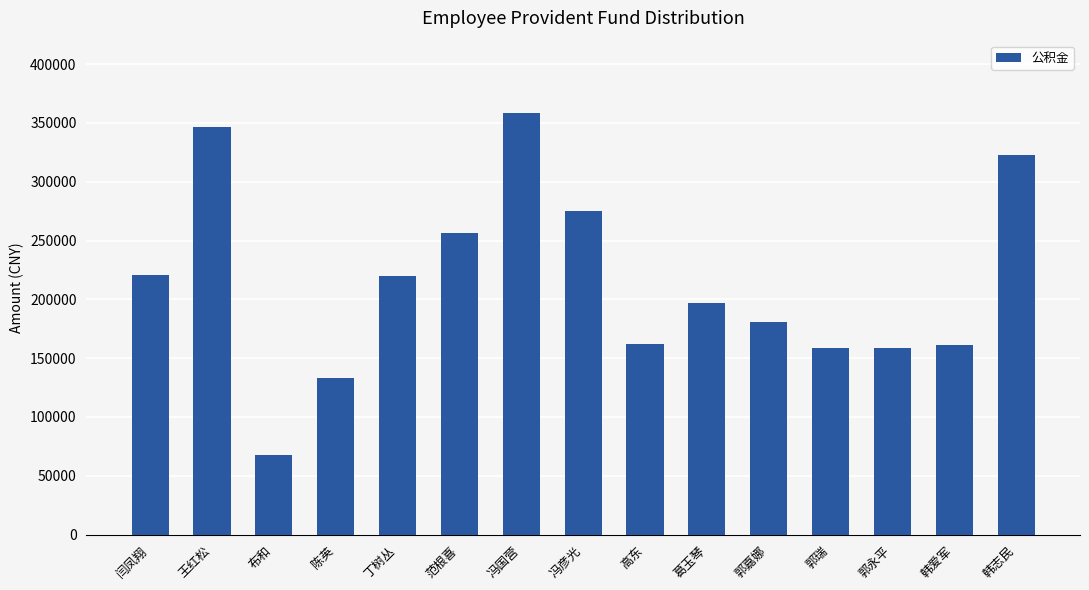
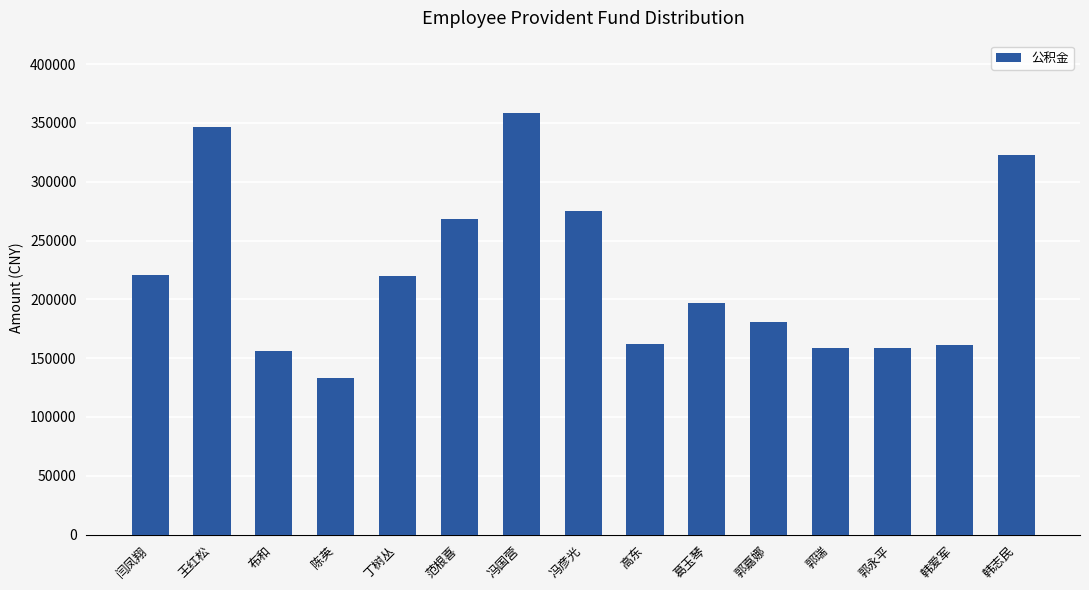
  {
    "闫凤翔": 221000,
    "王红松": 346000,
-   "布和": 68000,
+   "布和": 156000,
    "陈英": 133000,
    "丁树丛": 220000,
-   "范根喜": 256000,
+   "范根喜": 268000,
    "冯国营": 359000,
    "冯彦光": 275000,
    "高东": 162000,
    "葛玉琴": 197000,
    "郭嘉娜": 181000,
    "郭瑞": 158000,
    "郭永平": 158000,
    "韩爱军": 162000,
    "韩志民": 323000
  }
